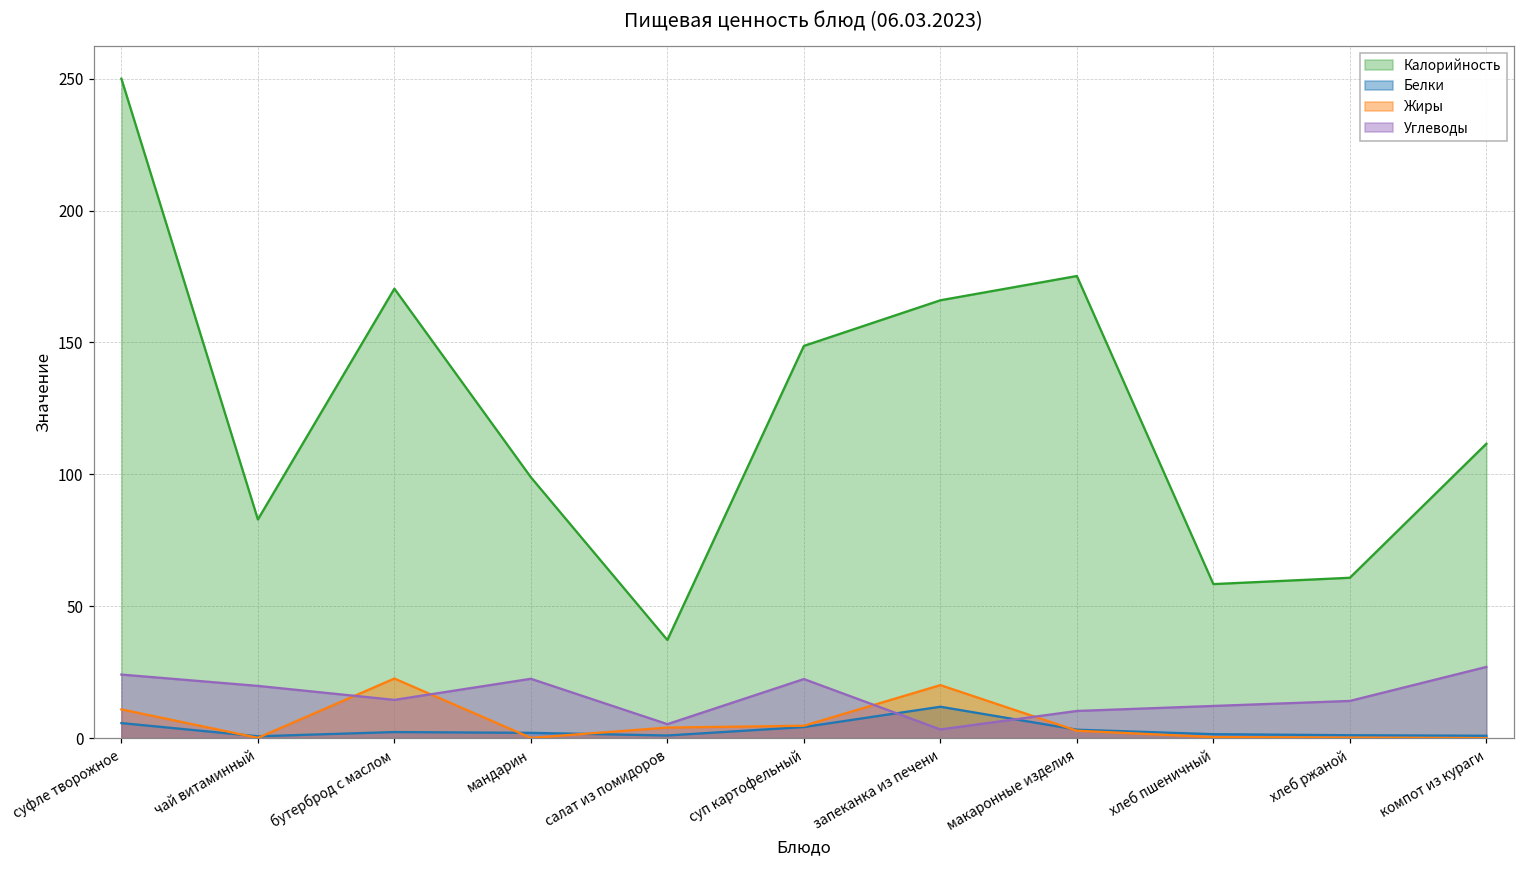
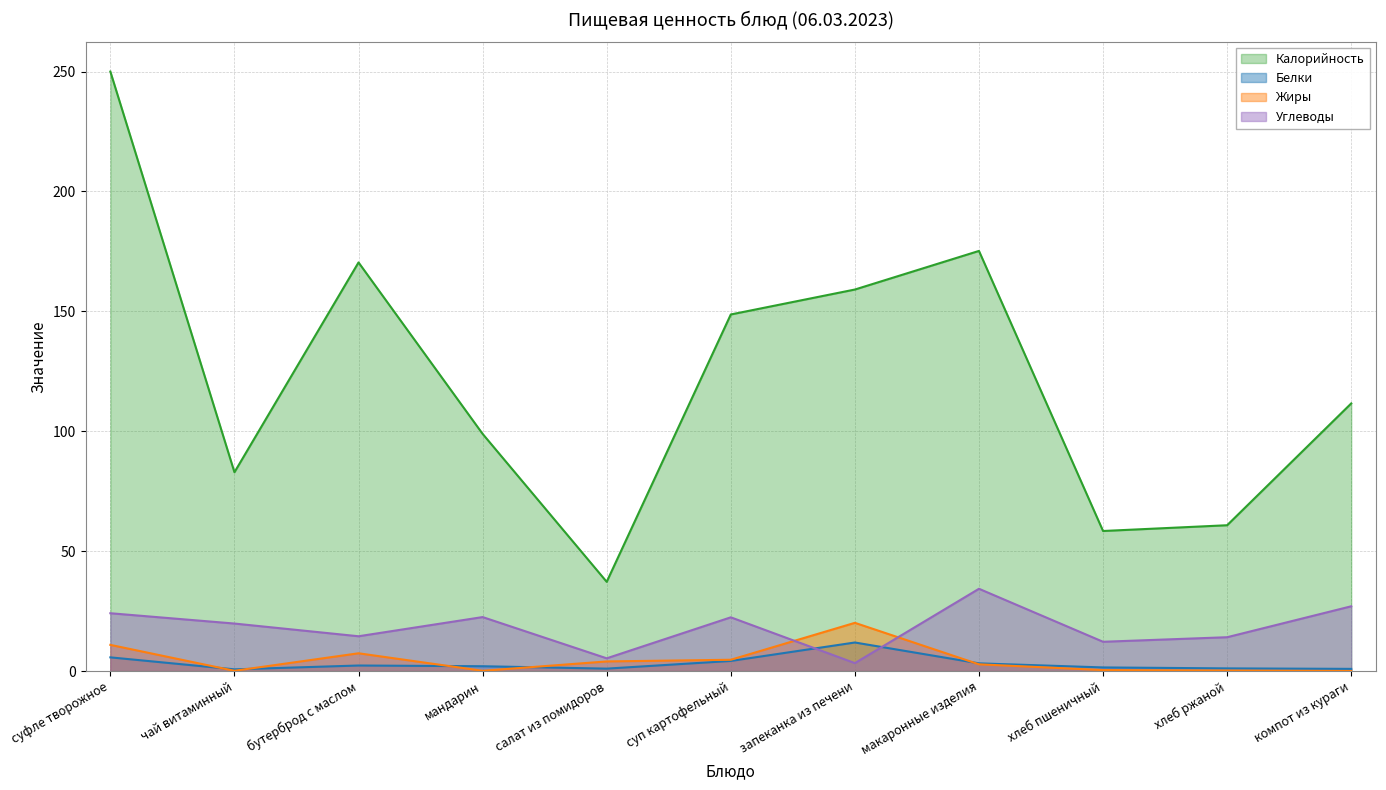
  {
    "Калорийность": {
      "суфле творожное": 250,
      "чай витаминный": 83,
      "бутерброд с маслом": 170,
      "мандарин": 99,
      "салат из помидоров": 37,
      "суп картофельный": 149,
-     "запеканка из печени": 166,
+     "запеканка из печени": 159,
      "макаронные изделия": 175,
      "хлеб пшеничный": 58,
      "хлеб ржаной": 61,
      "компот из кураги": 112
    },
    "Белки": {
      "суфле творожное": 6,
      "бутерброд с маслом": 2,
      "мандарин": 2,
      "салат из помидоров": 1,
      "запеканка из печени": 12,
      "хлеб пшеничный": 2
    },
    "Жиры": {
      "суфле творожное": 11,
-     "бутерброд с маслом": 23,
+     "бутерброд с маслом": 7,
      "мандарин": 0,
      "салат из помидоров": 4,
      "запеканка из печени": 20,
      "хлеб пшеничный": 0
    },
    "Углеводы": {
      "суфле творожное": 24,
      "чай витаминный": 20,
      "бутерброд с маслом": 15,
      "мандарин": 23,
      "салат из помидоров": 5,
      "суп картофельный": 22,
      "запеканка из печени": 3,
-     "макаронные изделия": 10,
+     "макаронные изделия": 34,
      "хлеб пшеничный": 12,
      "хлеб ржаной": 14,
      "компот из кураги": 27
    }
  }
